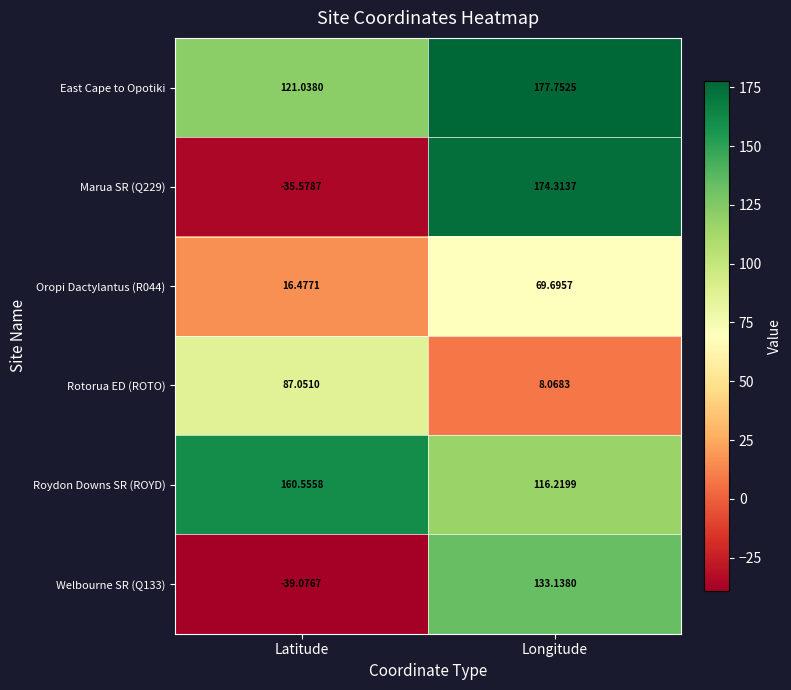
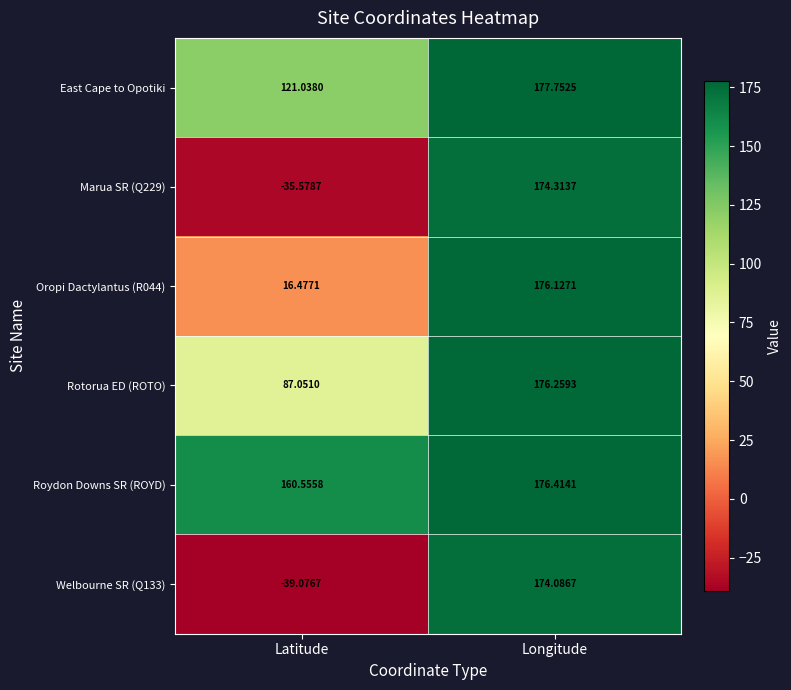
  {
    "East Cape to Opotiki": {
      "Latitude": 121.0380,
      "Longitude": 177.7525
    },
    "Marua SR (Q229)": {
      "Latitude": -35.5787,
      "Longitude": 174.3137
    },
    "Oropi Dactylantus (R044)": {
      "Latitude": 16.4771,
-     "Longitude": 69.6957
+     "Longitude": 176.1271
    },
    "Rotorua ED (ROTO)": {
      "Latitude": 87.0510,
-     "Longitude": 8.0683
+     "Longitude": 176.2593
    },
    "Roydon Downs SR (ROYD)": {
      "Latitude": 160.5558,
-     "Longitude": 116.2199
+     "Longitude": 176.4141
    },
    "Welbourne SR (Q133)": {
      "Latitude": -39.0767,
-     "Longitude": 133.1380
+     "Longitude": 174.0867
    }
  }
